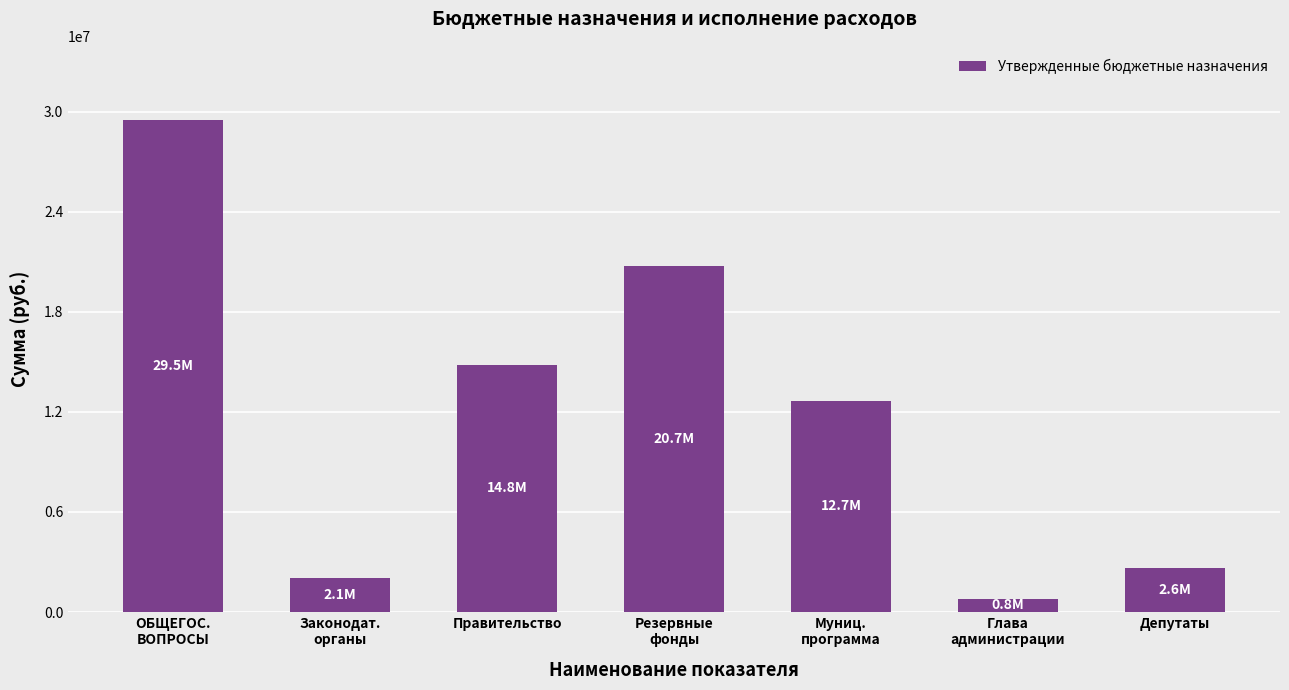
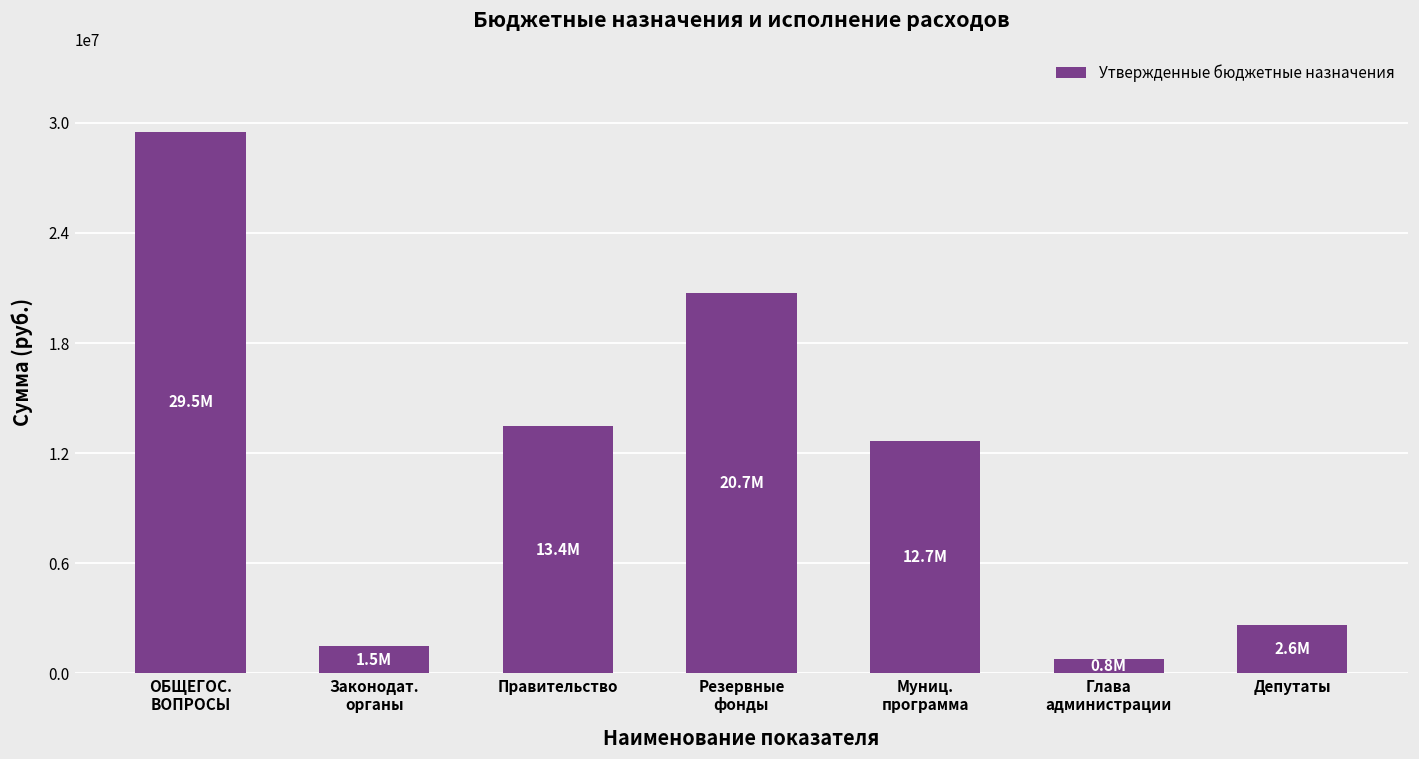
  {
    "ОБЩЕГОС. ВОПРОСЫ": "29.5M",
-   "Законодат. органы": "2.1M",
-   "Правительство": "14.8M",
+   "Законодат. органы": "1.5M",
+   "Правительство": "13.4M",
    "Резервные фонды": "20.7M",
    "Муниц. программа": "12.7M",
    "Глава администрации": "0.8M",
    "Депутаты": "2.6M"
  }
